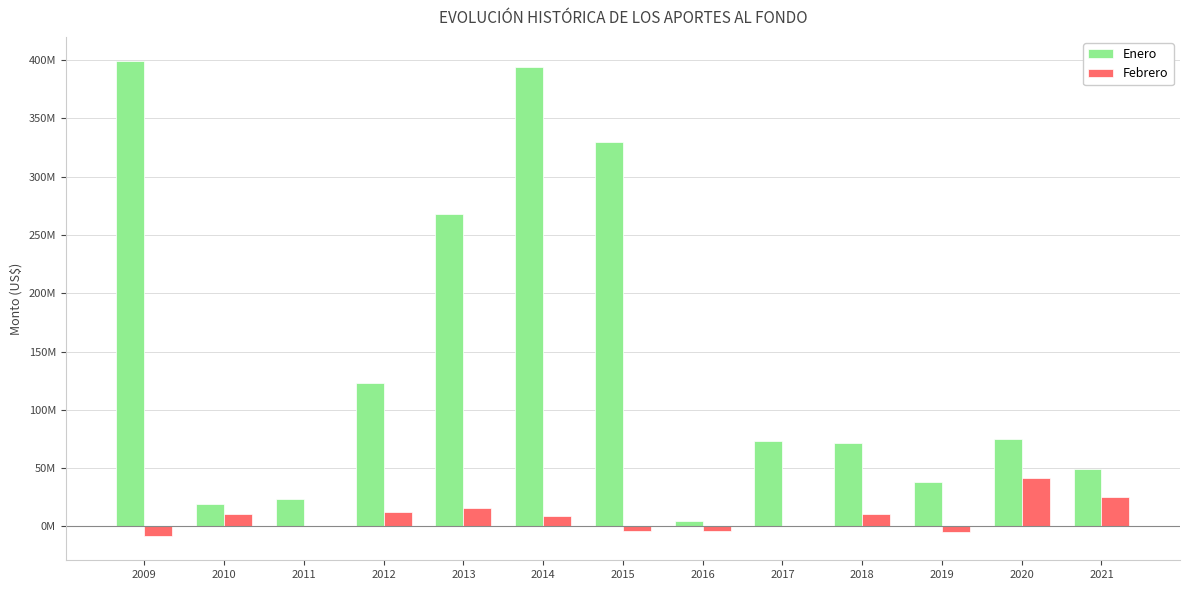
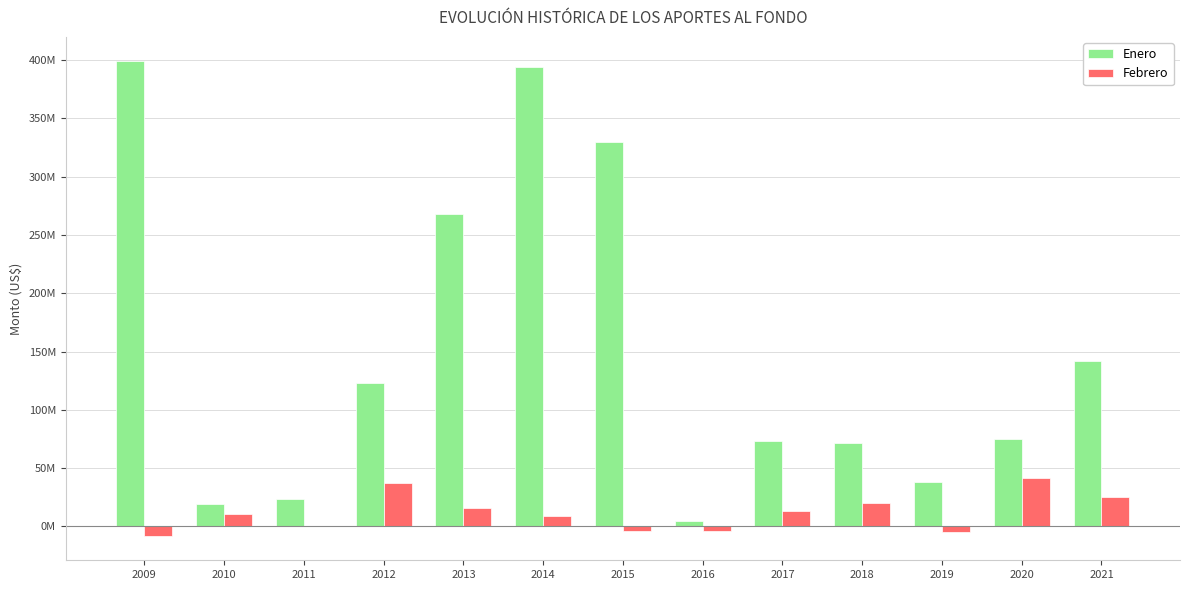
  {
    "Enero": {
      "2009": 400000000,
      "2010": 19000000,
      "2011": 24000000,
      "2012": 123000000,
      "2013": 268000000,
      "2014": 394000000,
      "2015": 330000000,
      "2016": 5000000,
      "2017": 73000000,
      "2018": 71000000,
      "2019": 38000000,
      "2020": 75000000,
-     "2021": 49000000
+     "2021": 142000000
    },
    "Febrero": {
      "2009": -9000000,
      "2010": 10000000,
-     "2012": 12000000,
+     "2012": 37000000,
      "2013": 16000000,
      "2014": 9000000,
      "2015": -4000000,
      "2016": -4000000,
-     "2017": 0,
-     "2018": 11000000,
+     "2017": 14000000,
+     "2018": 20000000,
      "2019": -5000000,
      "2020": 42000000,
      "2021": 26000000
    }
  }
